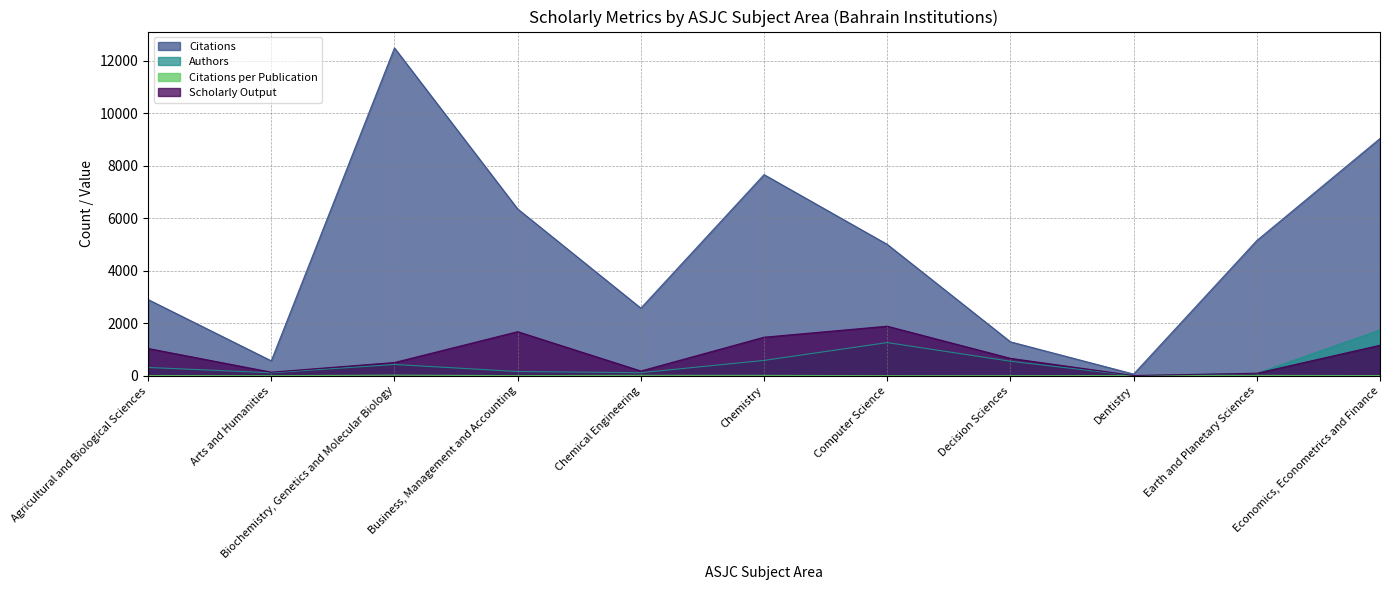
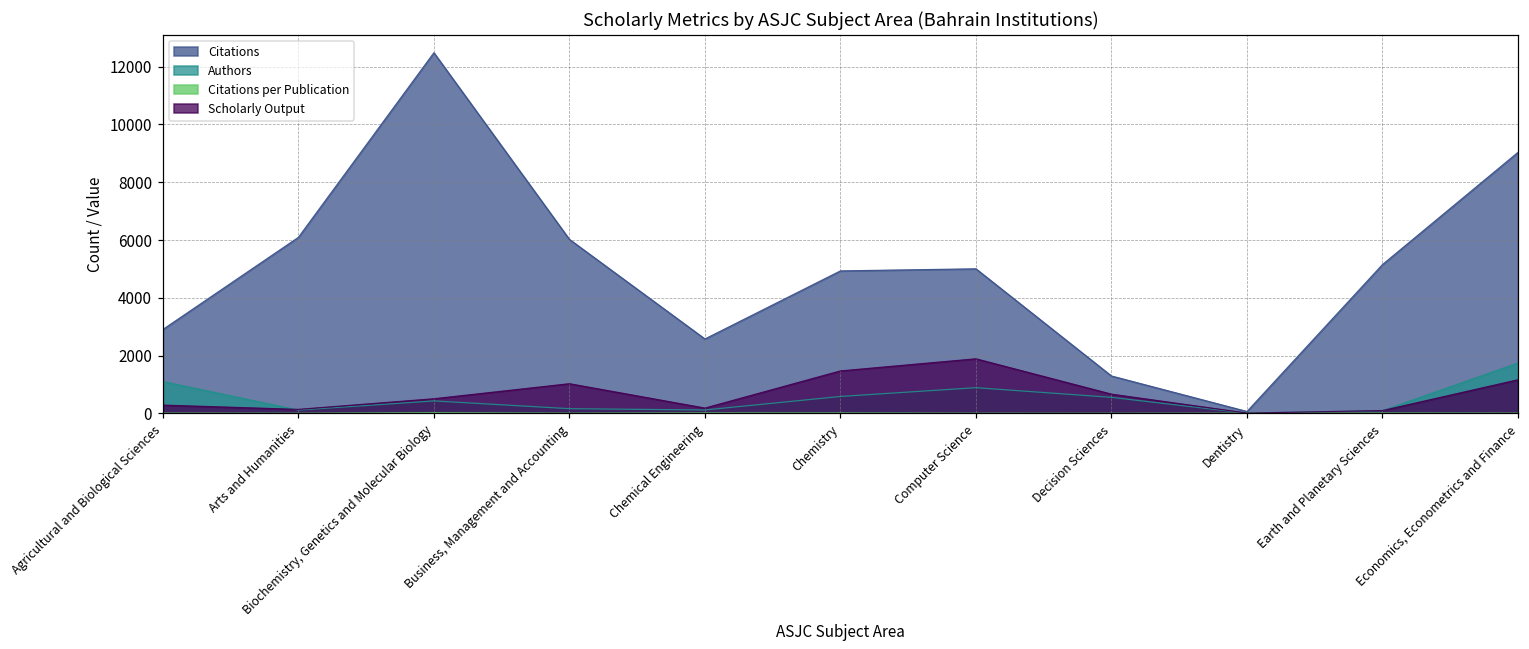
  {
    "Citations": {
      "Agricultural and Biological Sciences": 2900,
-     "Arts and Humanities": 600,
+     "Arts and Humanities": 6100,
      "Biochemistry, Genetics and Molecular Biology": 12500,
-     "Business, Management and Accounting": 6400,
+     "Business, Management and Accounting": 6000,
      "Chemical Engineering": 2600,
-     "Chemistry": 7700,
+     "Chemistry": 4900,
      "Computer Science": 5000,
      "Decision Sciences": 1300,
      "Earth and Planetary Sciences": 5200,
      "Economics, Econometrics and Finance": 9000
    },
    "Authors": {
-     "Agricultural and Biological Sciences": 300,
+     "Agricultural and Biological Sciences": 1100,
      "Business, Management and Accounting": 200,
      "Chemistry": 600,
-     "Computer Science": 1300,
+     "Computer Science": 900,
      "Decision Sciences": 600,
      "Economics, Econometrics and Finance": 1700
    },
    "Citations per Publication": {
      "Agricultural and Biological Sciences": 0,
      "Arts and Humanities": 0,
      "Biochemistry, Genetics and Molecular Biology": 0,
      "Business, Management and Accounting": 0,
      "Chemical Engineering": 0,
      "Chemistry": 0,
      "Computer Science": 0,
      "Decision Sciences": 0,
      "Economics, Econometrics and Finance": 0
    },
    "Scholarly Output": {
-     "Agricultural and Biological Sciences": 1000,
-     "Business, Management and Accounting": 1700,
+     "Agricultural and Biological Sciences": 300,
+     "Business, Management and Accounting": 1000,
      "Chemistry": 1500,
      "Computer Science": 1900,
      "Decision Sciences": 700,
      "Economics, Econometrics and Finance": 1200
    }
  }
